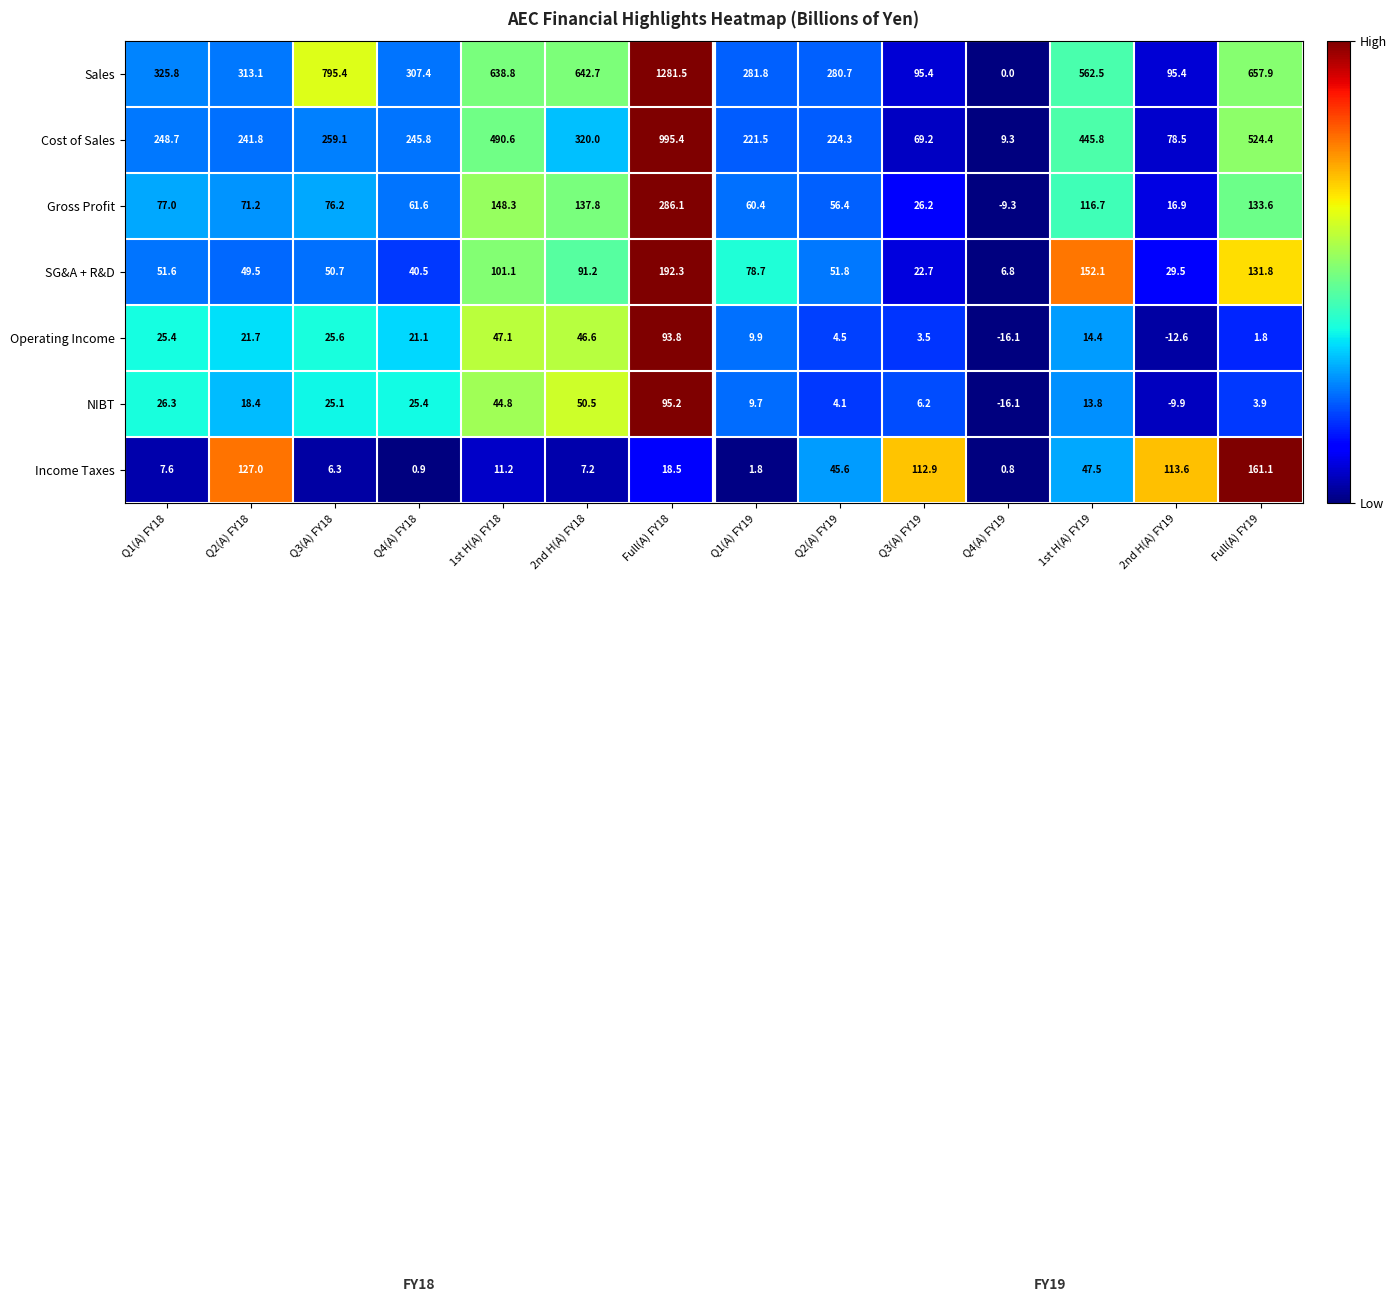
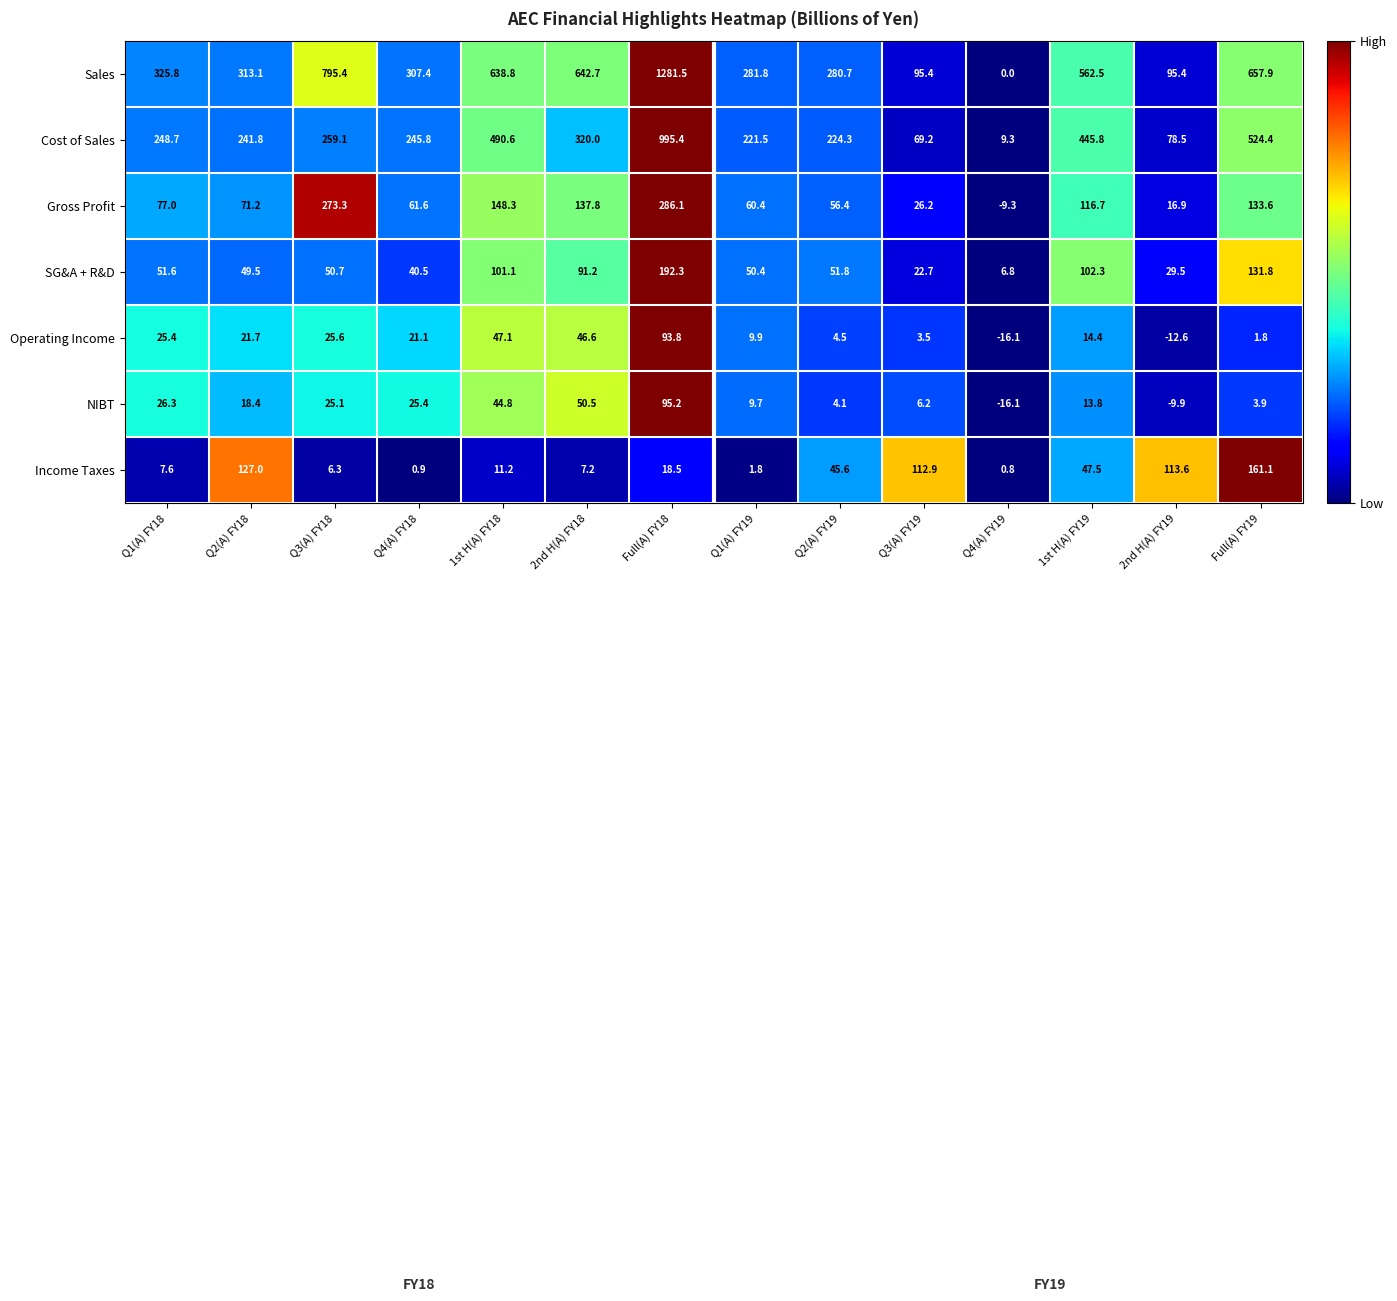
  {
    "Sales": {
      "Q1(A) FY18": 325.8,
      "Q2(A) FY18": 313.1,
      "Q3(A) FY18": 795.4,
      "Q4(A) FY18": 307.4,
      "1st H(A) FY18": 638.8,
      "2nd H(A) FY18": 642.7,
      "Full(A) FY18": 1281.5,
      "Q1(A) FY19": 281.8,
      "Q2(A) FY19": 280.7,
      "Q3(A) FY19": 95.4,
      "Q4(A) FY19": 0.0,
      "1st H(A) FY19": 562.5,
      "2nd H(A) FY19": 95.4,
      "Full(A) FY19": 657.9
    },
    "Cost of Sales": {
      "Q1(A) FY18": 248.7,
      "Q2(A) FY18": 241.8,
      "Q3(A) FY18": 259.1,
      "Q4(A) FY18": 245.8,
      "1st H(A) FY18": 490.6,
      "2nd H(A) FY18": 320.0,
      "Full(A) FY18": 995.4,
      "Q1(A) FY19": 221.5,
      "Q2(A) FY19": 224.3,
      "Q3(A) FY19": 69.2,
      "Q4(A) FY19": 9.3,
      "1st H(A) FY19": 445.8,
      "2nd H(A) FY19": 78.5,
      "Full(A) FY19": 524.4
    },
    "Gross Profit": {
      "Q1(A) FY18": 77.0,
      "Q2(A) FY18": 71.2,
-     "Q3(A) FY18": 76.2,
+     "Q3(A) FY18": 273.3,
      "Q4(A) FY18": 61.6,
      "1st H(A) FY18": 148.3,
      "2nd H(A) FY18": 137.8,
      "Full(A) FY18": 286.1,
      "Q1(A) FY19": 60.4,
      "Q2(A) FY19": 56.4,
      "Q3(A) FY19": 26.2,
      "Q4(A) FY19": -9.3,
      "1st H(A) FY19": 116.7,
      "2nd H(A) FY19": 16.9,
      "Full(A) FY19": 133.6
    },
    "SG&A + R&D": {
      "Q1(A) FY18": 51.6,
      "Q2(A) FY18": 49.5,
      "Q3(A) FY18": 50.7,
      "Q4(A) FY18": 40.5,
      "1st H(A) FY18": 101.1,
      "2nd H(A) FY18": 91.2,
      "Full(A) FY18": 192.3,
-     "Q1(A) FY19": 78.7,
+     "Q1(A) FY19": 50.4,
      "Q2(A) FY19": 51.8,
      "Q3(A) FY19": 22.7,
      "Q4(A) FY19": 6.8,
-     "1st H(A) FY19": 152.1,
+     "1st H(A) FY19": 102.3,
      "2nd H(A) FY19": 29.5,
      "Full(A) FY19": 131.8
    },
    "Operating Income": {
      "Q1(A) FY18": 25.4,
      "Q2(A) FY18": 21.7,
      "Q3(A) FY18": 25.6,
      "Q4(A) FY18": 21.1,
      "1st H(A) FY18": 47.1,
      "2nd H(A) FY18": 46.6,
      "Full(A) FY18": 93.8,
      "Q1(A) FY19": 9.9,
      "Q2(A) FY19": 4.5,
      "Q3(A) FY19": 3.5,
      "Q4(A) FY19": -16.1,
      "1st H(A) FY19": 14.4,
      "2nd H(A) FY19": -12.6,
      "Full(A) FY19": 1.8
    },
    "NIBT": {
      "Q1(A) FY18": 26.3,
      "Q2(A) FY18": 18.4,
      "Q3(A) FY18": 25.1,
      "Q4(A) FY18": 25.4,
      "1st H(A) FY18": 44.8,
      "2nd H(A) FY18": 50.5,
      "Full(A) FY18": 95.2,
      "Q1(A) FY19": 9.7,
      "Q2(A) FY19": 4.1,
      "Q3(A) FY19": 6.2,
      "Q4(A) FY19": -16.1,
      "1st H(A) FY19": 13.8,
      "2nd H(A) FY19": -9.9,
      "Full(A) FY19": 3.9
    },
    "Income Taxes": {
      "Q1(A) FY18": 7.6,
      "Q2(A) FY18": 127.0,
      "Q3(A) FY18": 6.3,
      "Q4(A) FY18": 0.9,
      "1st H(A) FY18": 11.2,
      "2nd H(A) FY18": 7.2,
      "Full(A) FY18": 18.5,
      "Q1(A) FY19": 1.8,
      "Q2(A) FY19": 45.6,
      "Q3(A) FY19": 112.9,
      "Q4(A) FY19": 0.8,
      "1st H(A) FY19": 47.5,
      "2nd H(A) FY19": 113.6,
      "Full(A) FY19": 161.1
    }
  }
